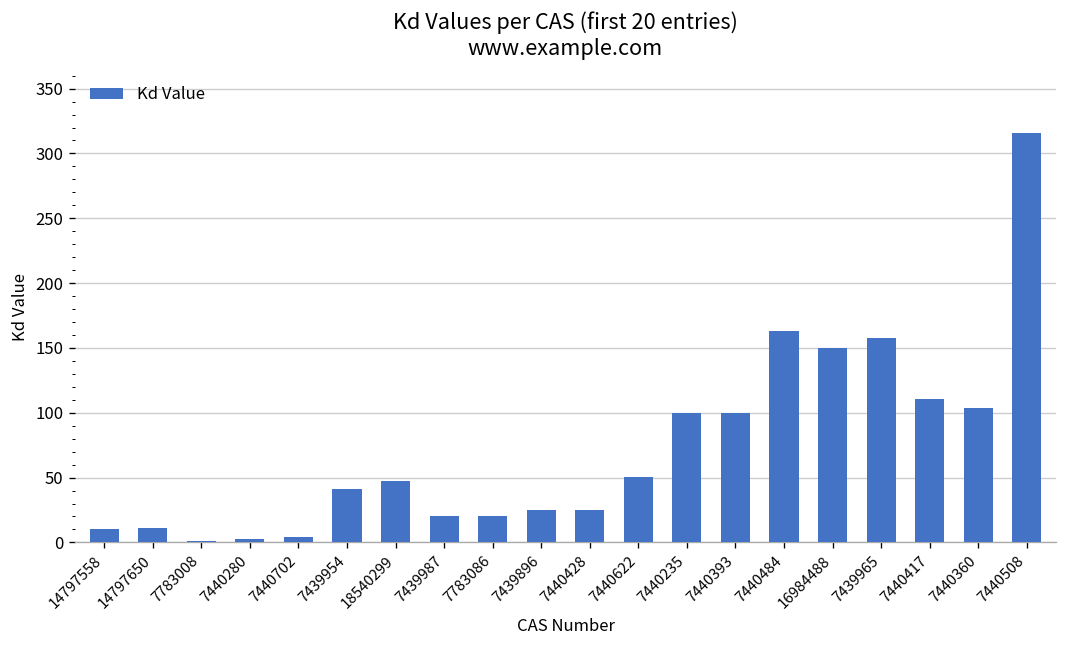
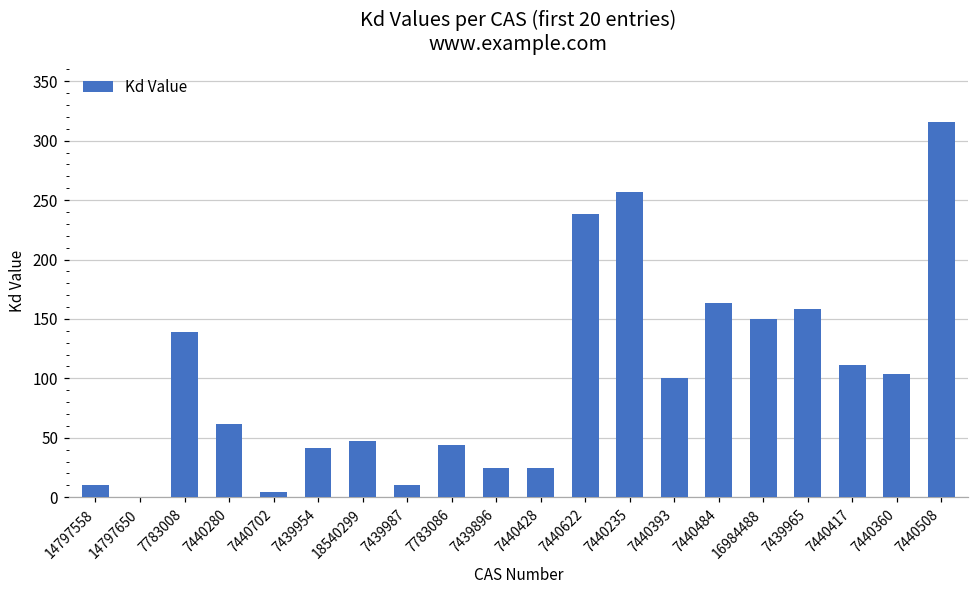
  {
    "14797558": 10,
-   "14797650": 11,
-   "7783008": 1,
-   "7440280": 3,
+   "14797650": 0,
+   "7783008": 139,
+   "7440280": 62,
    "7440702": 4,
    "7439954": 42,
    "18540299": 47,
-   "7439987": 20,
-   "7783086": 20,
+   "7439987": 10,
+   "7783086": 44,
    "7439896": 25,
    "7440428": 25,
-   "7440622": 50,
-   "7440235": 100,
+   "7440622": 238,
+   "7440235": 257,
    "7440393": 100,
    "7440484": 163,
    "16984488": 150,
    "7439965": 158,
    "7440417": 111,
    "7440360": 104,
    "7440508": 316
  }
